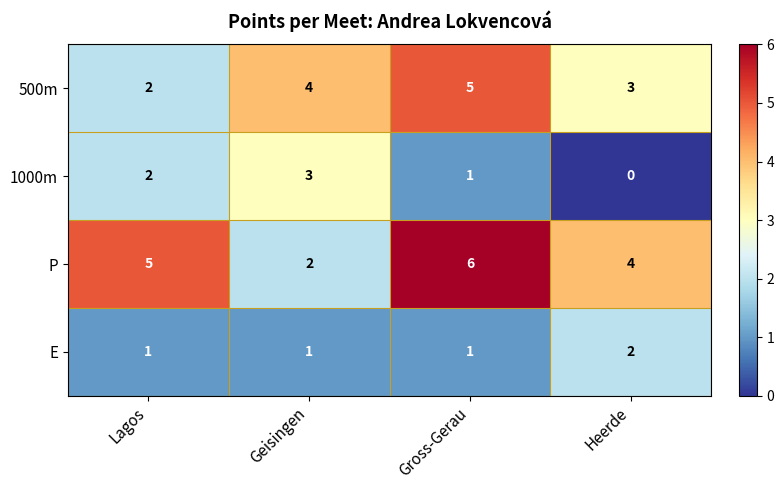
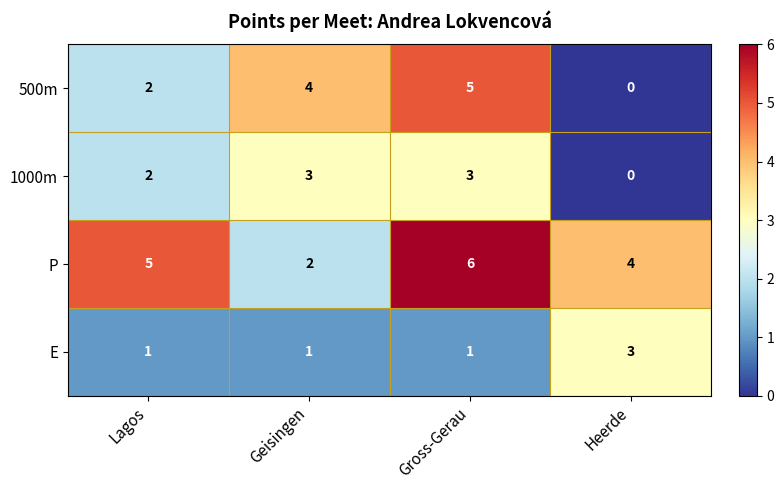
  {
    "500m": {
      "Lagos": 2,
      "Geisingen": 4,
      "Gross-Gerau": 5,
-     "Heerde": 3
+     "Heerde": 0
    },
    "1000m": {
      "Lagos": 2,
      "Geisingen": 3,
-     "Gross-Gerau": 1,
+     "Gross-Gerau": 3,
      "Heerde": 0
    },
    "P": {
      "Lagos": 5,
      "Geisingen": 2,
      "Gross-Gerau": 6,
      "Heerde": 4
    },
    "E": {
      "Lagos": 1,
      "Geisingen": 1,
      "Gross-Gerau": 1,
-     "Heerde": 2
+     "Heerde": 3
    }
  }
